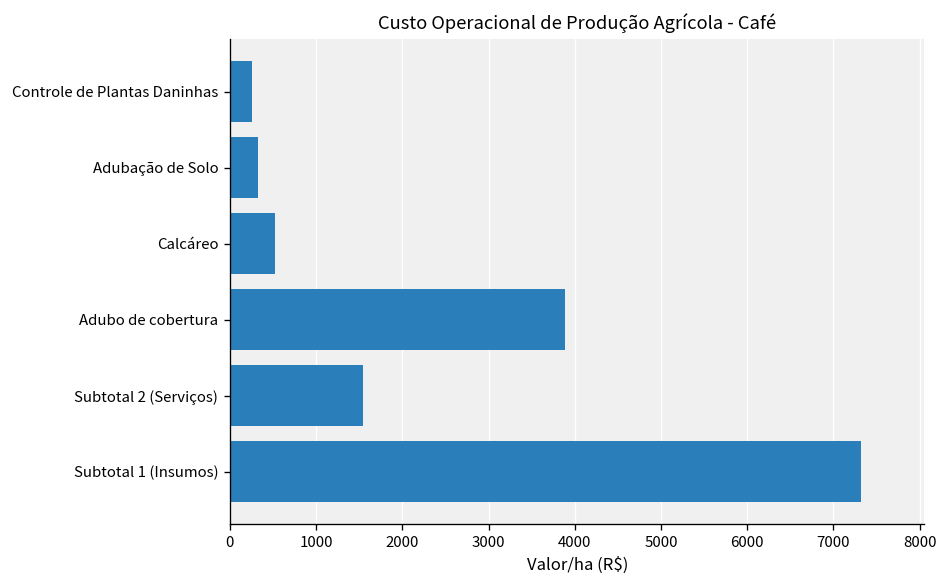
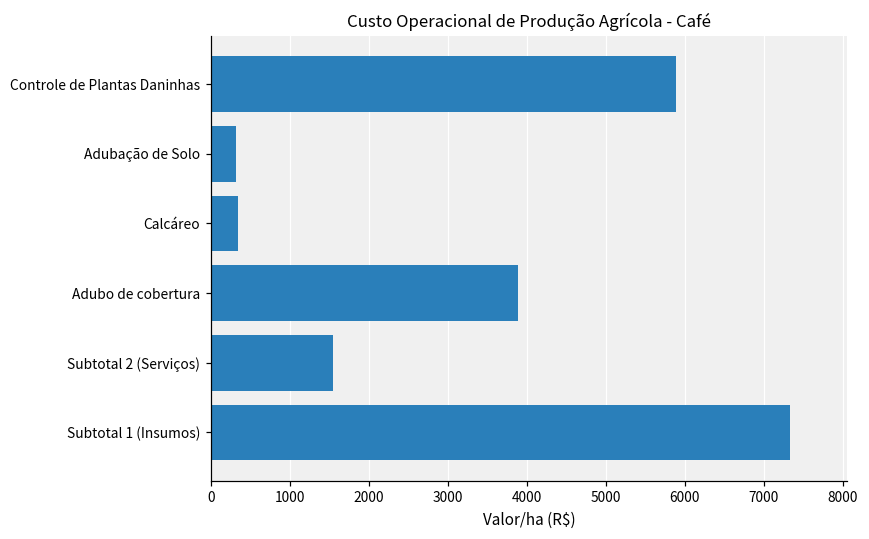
  {
-   "Controle de Plantas Daninhas": 300,
+   "Controle de Plantas Daninhas": 5900,
    "Adubação de Solo": 300,
-   "Calcáreo": 500,
+   "Calcáreo": 400,
    "Adubo de cobertura": 3900,
    "Subtotal 2 (Serviços)": 1500,
    "Subtotal 1 (Insumos)": 7300
  }
